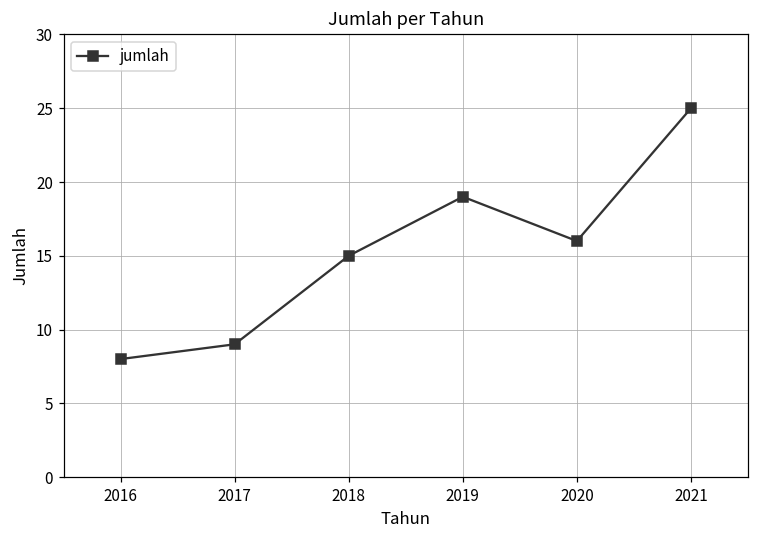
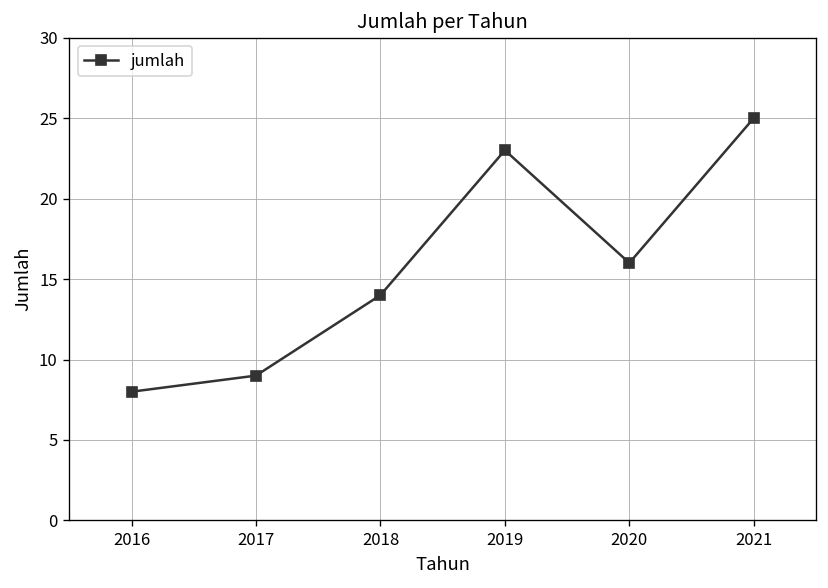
  {
    "2016": 8,
    "2017": 9,
-   "2018": 15,
-   "2019": 19,
+   "2018": 14,
+   "2019": 23,
    "2020": 16,
    "2021": 25
  }
